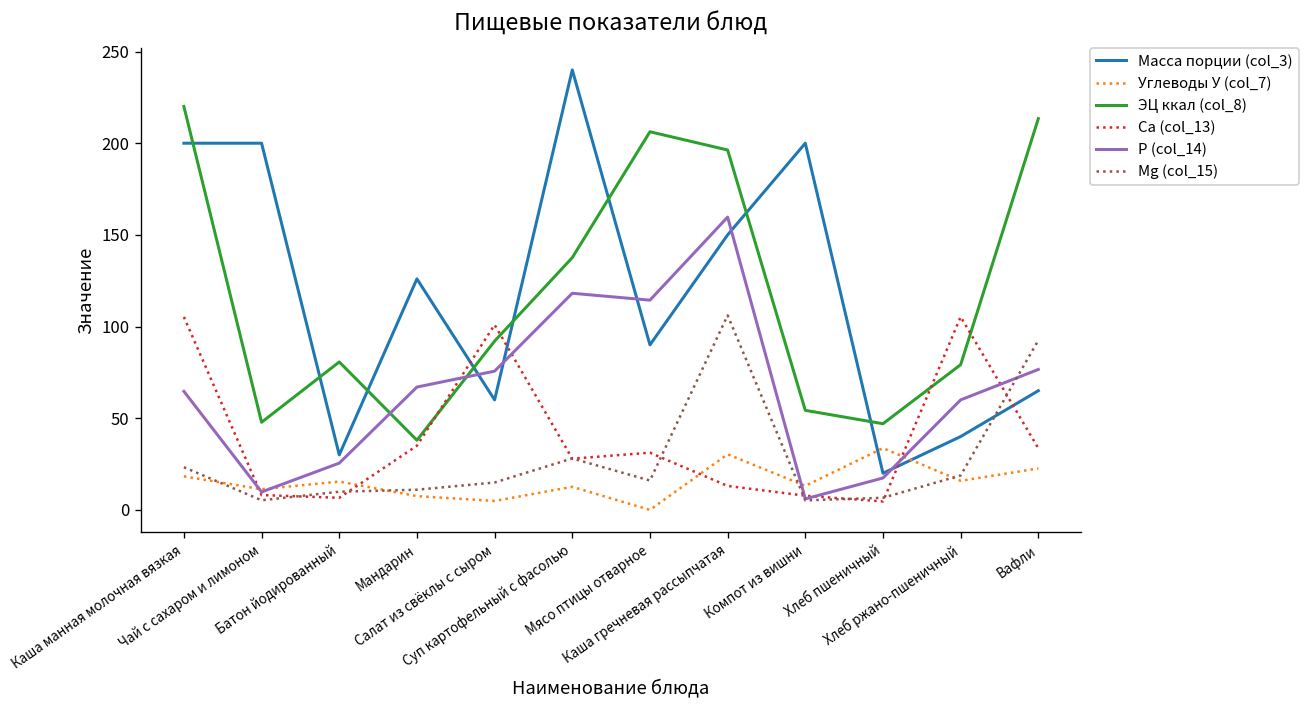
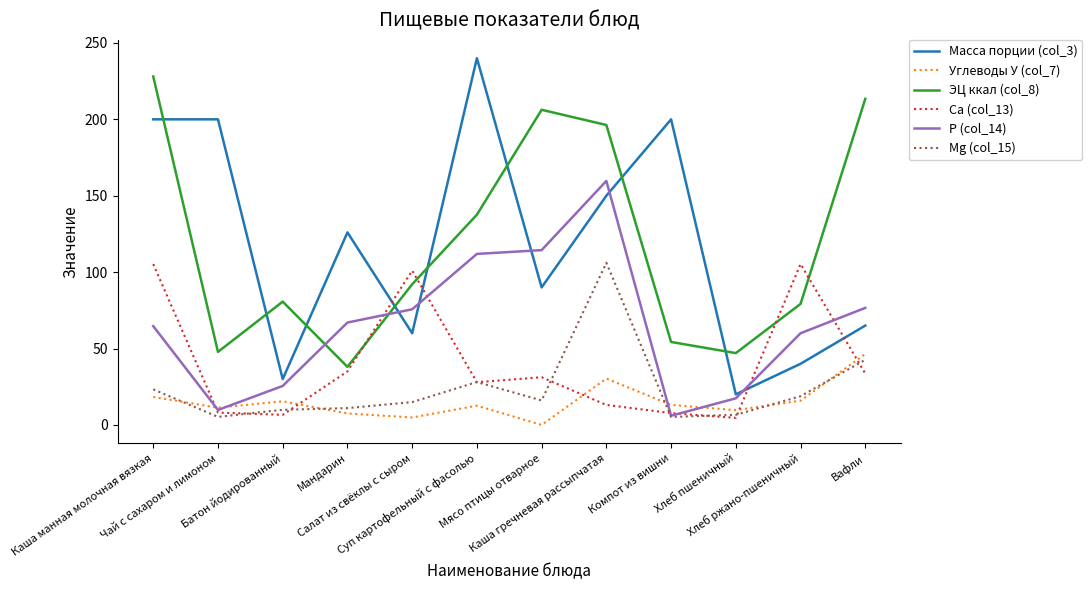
  {
    "Масса порции (col_3)": {
      "Каша манная молочная вязкая": 200,
      "Чай с сахаром и лимоном": 200,
      "Батон йодированный": 30,
      "Мандарин": 126,
      "Салат из свёклы с сыром": 60,
      "Суп картофельный с фасолью": 240,
      "Мясо птицы отварное": 90,
      "Каша гречневая рассыпчатая": 150,
      "Компот из вишни": 200,
      "Хлеб пшеничный": 20,
      "Хлеб ржано-пшеничный": 40,
      "Вафли": 65
    },
    "Углеводы У (col_7)": {
      "Каша манная молочная вязкая": 18,
      "Батон йодированный": 15,
      "Мандарин": 8,
      "Салат из свёклы с сыром": 5,
      "Суп картофельный с фасолью": 13,
      "Мясо птицы отварное": 0,
      "Каша гречневая рассыпчатая": 30,
      "Компот из вишни": 13,
-     "Хлеб пшеничный": 34,
+     "Хлеб пшеничный": 10,
      "Хлеб ржано-пшеничный": 16,
-     "Вафли": 23
+     "Вафли": 46
    },
    "ЭЦ ккал (col_8)": {
-     "Каша манная молочная вязкая": 220,
+     "Каша манная молочная вязкая": 228,
      "Чай с сахаром и лимоном": 48,
      "Батон йодированный": 81,
      "Мандарин": 38,
      "Салат из свёклы с сыром": 92,
      "Суп картофельный с фасолью": 138,
      "Мясо птицы отварное": 206,
      "Каша гречневая рассыпчатая": 196,
      "Компот из вишни": 54,
      "Хлеб пшеничный": 47,
      "Хлеб ржано-пшеничный": 79,
      "Вафли": 213
    },
    "Са (col_13)": {
      "Каша манная молочная вязкая": 105,
      "Чай с сахаром и лимоном": 8,
      "Батон йодированный": 7,
      "Мандарин": 35,
      "Салат из свёклы с сыром": 101,
      "Мясо птицы отварное": 31,
      "Каша гречневая рассыпчатая": 13,
      "Компот из вишни": 8,
      "Хлеб пшеничный": 5,
      "Хлеб ржано-пшеничный": 105,
      "Вафли": 34
    },
    "Р (col_14)": {
      "Каша манная молочная вязкая": 65,
      "Батон йодированный": 26,
      "Мандарин": 67,
      "Салат из свёклы с сыром": 76,
-     "Суп картофельный с фасолью": 118,
+     "Суп картофельный с фасолью": 112,
      "Мясо птицы отварное": 114,
      "Каша гречневая рассыпчатая": 160,
      "Хлеб пшеничный": 17,
      "Хлеб ржано-пшеничный": 60,
      "Вафли": 77
    },
    "Mg (col_15)": {
      "Каша манная молочная вязкая": 23,
      "Чай с сахаром и лимоном": 5,
      "Батон йодированный": 10,
      "Мандарин": 11,
      "Салат из свёклы с сыром": 15,
      "Мясо птицы отварное": 16,
      "Каша гречневая рассыпчатая": 106,
      "Хлеб пшеничный": 7,
      "Хлеб ржано-пшеничный": 19,
-     "Вафли": 93
+     "Вафли": 43
    }
  }
